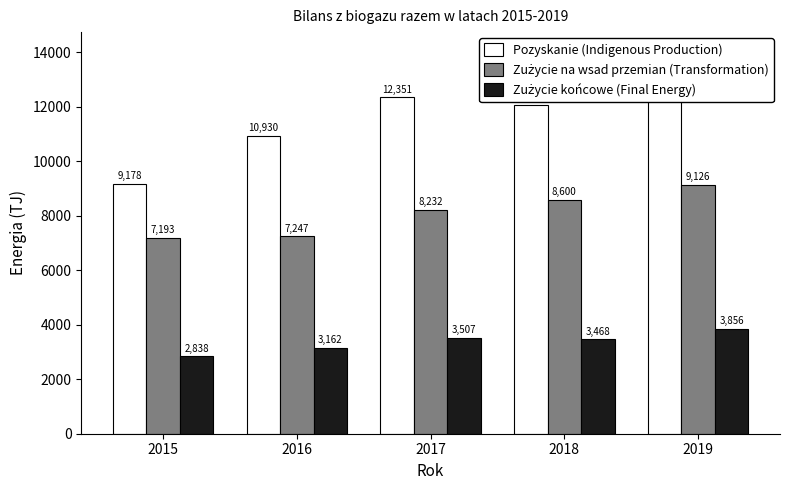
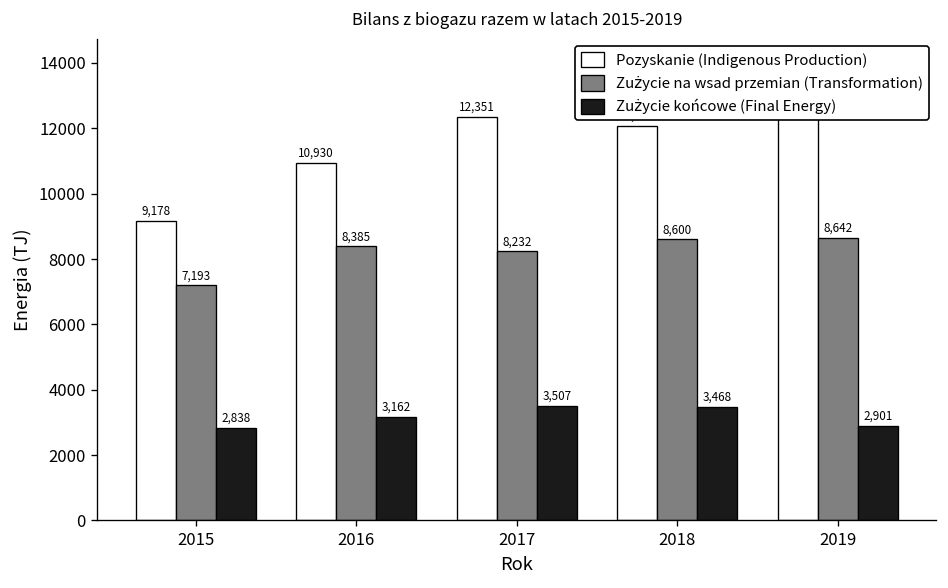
  {
    "Pozyskanie (Indigenous Production)": {
      "2015": "9,178",
      "2016": "10,930",
      "2017": "12,351"
    },
    "Zużycie na wsad przemian (Transformation)": {
      "2015": "7,193",
-     "2016": "7,247",
+     "2016": "8,385",
      "2017": "8,232",
      "2018": "8,600",
-     "2019": "9,126"
+     "2019": "8,642"
    },
    "Zużycie końcowe (Final Energy)": {
      "2015": "2,838",
      "2016": "3,162",
      "2017": "3,507",
      "2018": "3,468",
-     "2019": "3,856"
+     "2019": "2,901"
    }
  }
